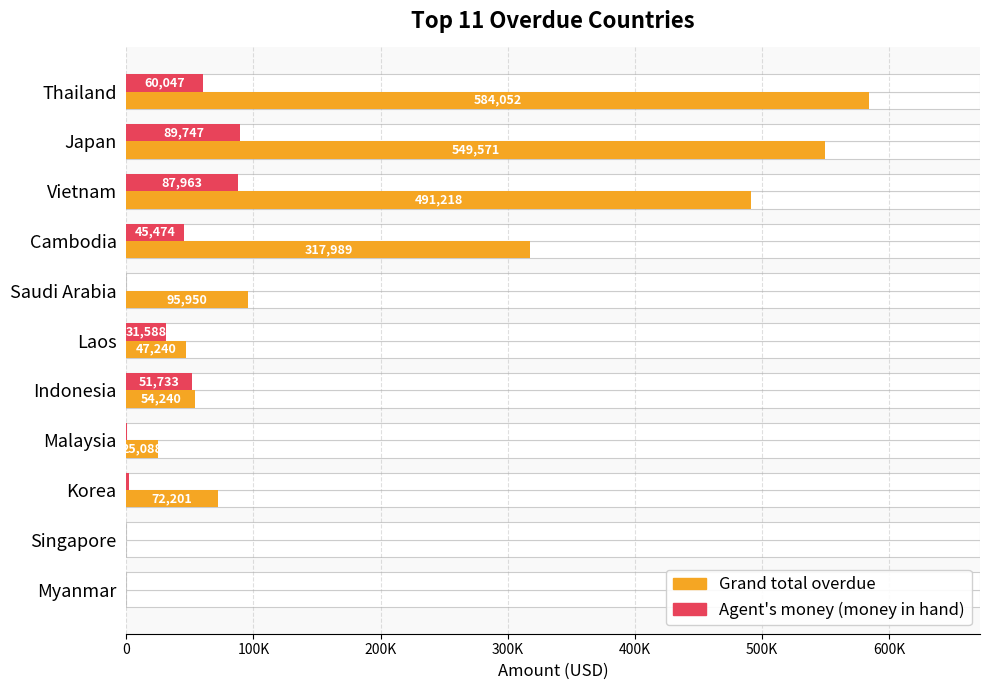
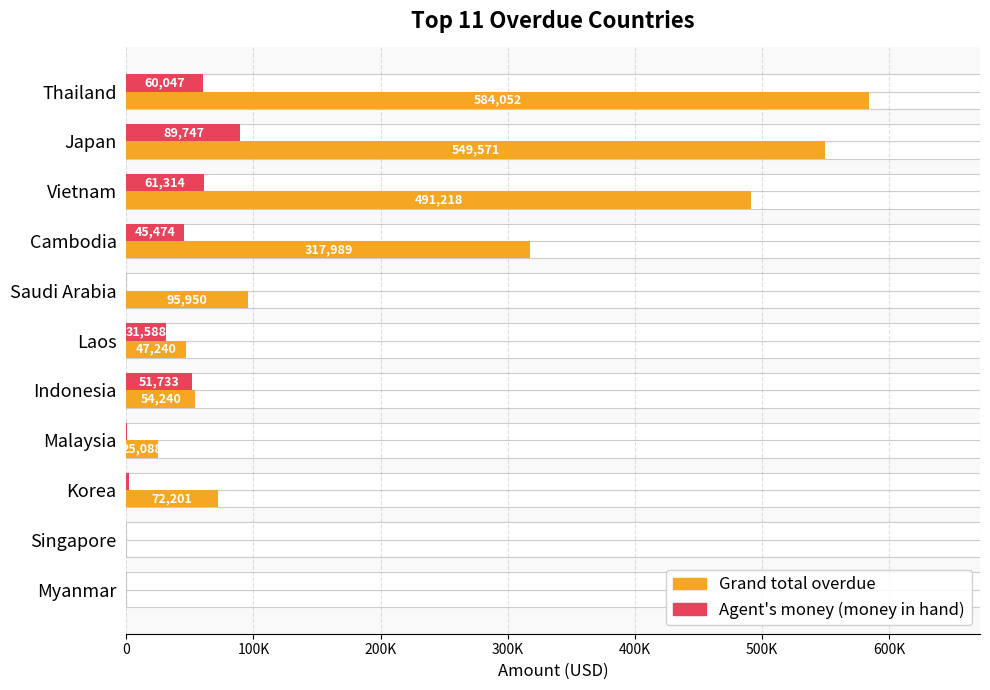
  {
    "Grand total overdue": {
      "Myanmar": "0"
    },
    "Agent's money (money in hand)": {
-     "Vietnam": "87,963"
+     "Vietnam": "61,314"
    }
  }
